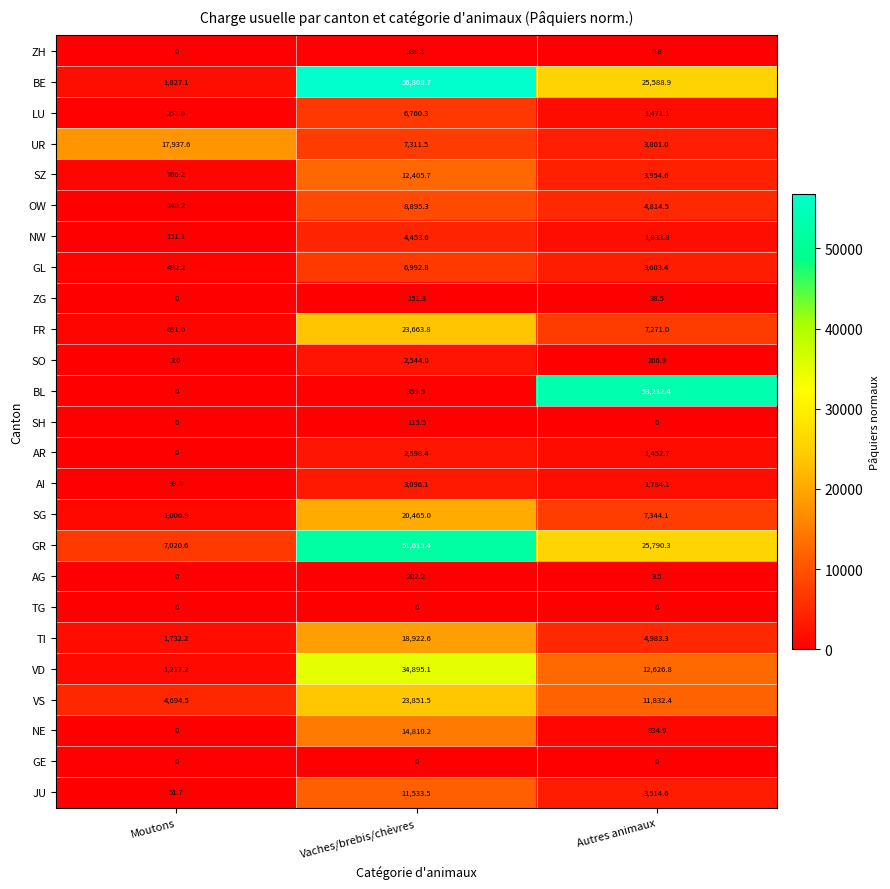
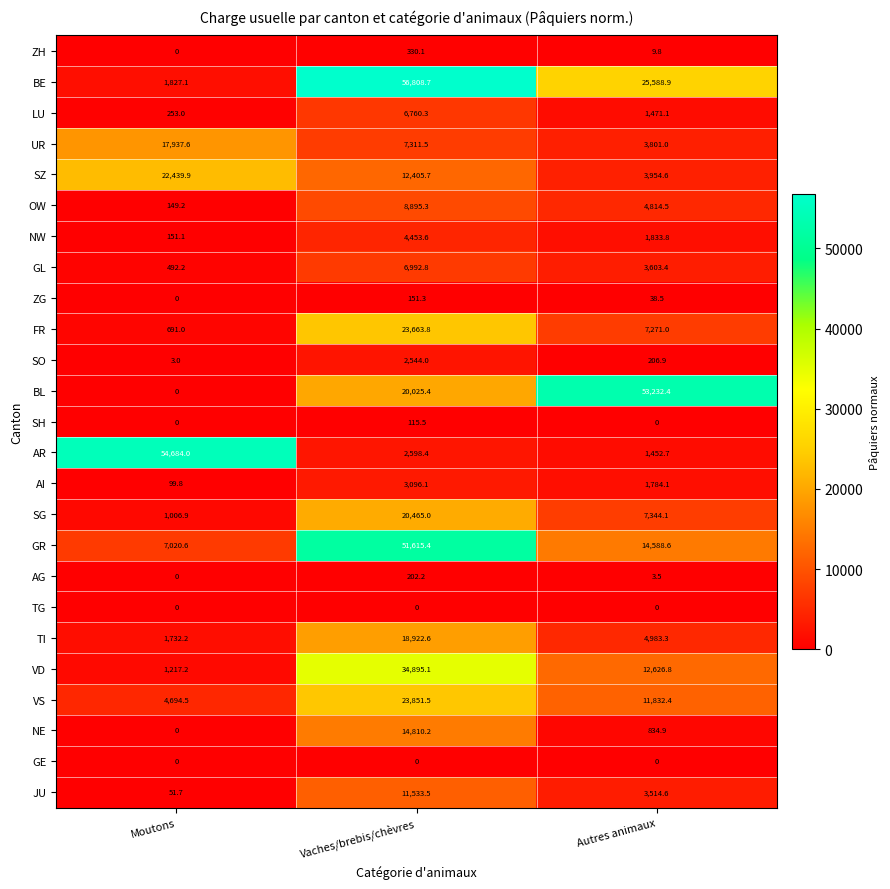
  {
    "ZH": {
      "Moutons": "0",
      "Vaches/brebis/chèvres": "330.1",
      "Autres animaux": "9.8"
    },
    "BE": {
      "Moutons": "1,827.1",
      "Vaches/brebis/chèvres": "56,808.7",
      "Autres animaux": "25,588.9"
    },
    "LU": {
      "Moutons": "253.0",
      "Vaches/brebis/chèvres": "6,760.3",
      "Autres animaux": "1,471.1"
    },
    "UR": {
      "Moutons": "17,937.6",
      "Vaches/brebis/chèvres": "7,311.5",
      "Autres animaux": "3,801.0"
    },
    "SZ": {
-     "Moutons": "766.2",
+     "Moutons": "22,439.9",
      "Vaches/brebis/chèvres": "12,405.7",
      "Autres animaux": "3,954.6"
    },
    "OW": {
      "Moutons": "149.2",
      "Vaches/brebis/chèvres": "8,895.3",
      "Autres animaux": "4,814.5"
    },
    "NW": {
      "Moutons": "151.1",
      "Vaches/brebis/chèvres": "4,453.6",
      "Autres animaux": "1,833.8"
    },
    "GL": {
      "Moutons": "492.2",
      "Vaches/brebis/chèvres": "6,992.8",
      "Autres animaux": "3,603.4"
    },
    "ZG": {
      "Moutons": "0",
      "Vaches/brebis/chèvres": "151.3",
      "Autres animaux": "38.5"
    },
    "FR": {
      "Moutons": "691.0",
      "Vaches/brebis/chèvres": "23,663.8",
      "Autres animaux": "7,271.0"
    },
    "SO": {
      "Moutons": "3.0",
      "Vaches/brebis/chèvres": "2,544.0",
      "Autres animaux": "206.9"
    },
    "BL": {
      "Moutons": "0",
-     "Vaches/brebis/chèvres": "355.5",
+     "Vaches/brebis/chèvres": "20,025.4",
      "Autres animaux": "53,232.4"
    },
    "SH": {
      "Moutons": "0",
      "Vaches/brebis/chèvres": "115.5",
      "Autres animaux": "0"
    },
    "AR": {
-     "Moutons": "0",
+     "Moutons": "54,684.0",
      "Vaches/brebis/chèvres": "2,598.4",
      "Autres animaux": "1,452.7"
    },
    "AI": {
      "Moutons": "99.8",
      "Vaches/brebis/chèvres": "3,096.1",
      "Autres animaux": "1,784.1"
    },
    "SG": {
      "Moutons": "1,006.9",
      "Vaches/brebis/chèvres": "20,465.0",
      "Autres animaux": "7,344.1"
    },
    "GR": {
      "Moutons": "7,020.6",
      "Vaches/brebis/chèvres": "51,615.4",
-     "Autres animaux": "25,790.3"
+     "Autres animaux": "14,588.6"
    },
    "AG": {
      "Moutons": "0",
      "Vaches/brebis/chèvres": "202.2",
      "Autres animaux": "3.5"
    },
    "TG": {
      "Moutons": "0",
      "Vaches/brebis/chèvres": "0",
      "Autres animaux": "0"
    },
    "TI": {
      "Moutons": "1,732.2",
      "Vaches/brebis/chèvres": "18,922.6",
      "Autres animaux": "4,983.3"
    },
    "VD": {
      "Moutons": "1,217.2",
      "Vaches/brebis/chèvres": "34,895.1",
      "Autres animaux": "12,626.8"
    },
    "VS": {
      "Moutons": "4,694.5",
      "Vaches/brebis/chèvres": "23,851.5",
      "Autres animaux": "11,832.4"
    },
    "NE": {
      "Moutons": "0",
      "Vaches/brebis/chèvres": "14,810.2",
      "Autres animaux": "834.9"
    },
    "GE": {
      "Moutons": "0",
      "Vaches/brebis/chèvres": "0",
      "Autres animaux": "0"
    },
    "JU": {
      "Moutons": "51.7",
      "Vaches/brebis/chèvres": "11,533.5",
      "Autres animaux": "3,514.6"
    }
  }
